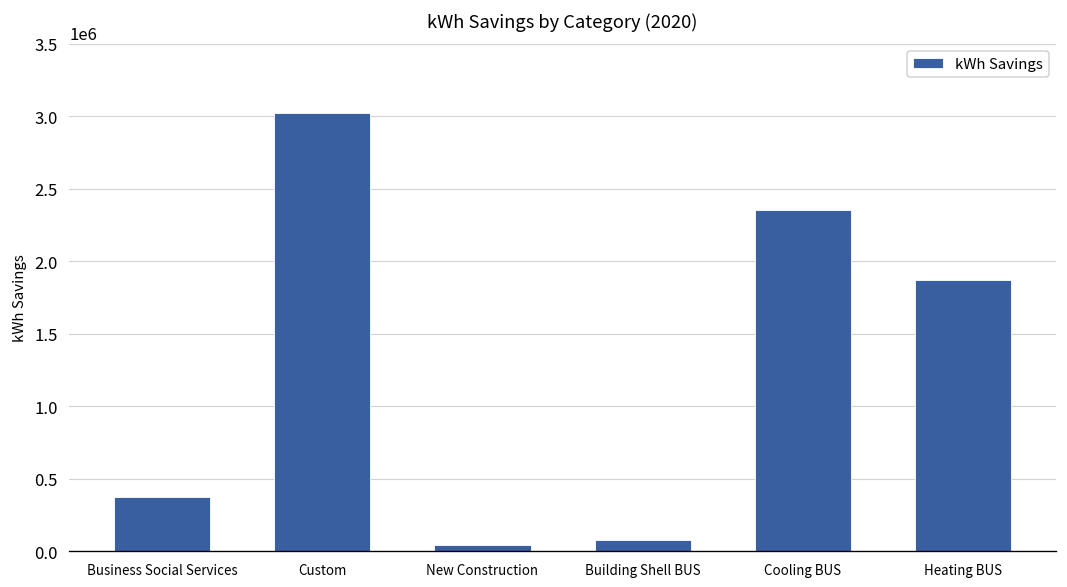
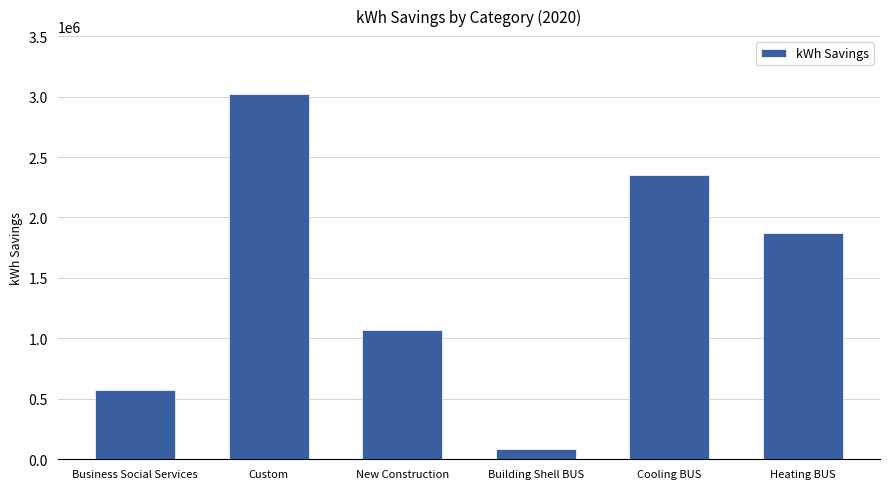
  {
-   "Business Social Services": 370000,
+   "Business Social Services": 570000,
    "Custom": 3020000,
-   "New Construction": 40000,
+   "New Construction": 1070000,
    "Building Shell BUS": 80000,
    "Cooling BUS": 2350000,
    "Heating BUS": 1870000
  }
